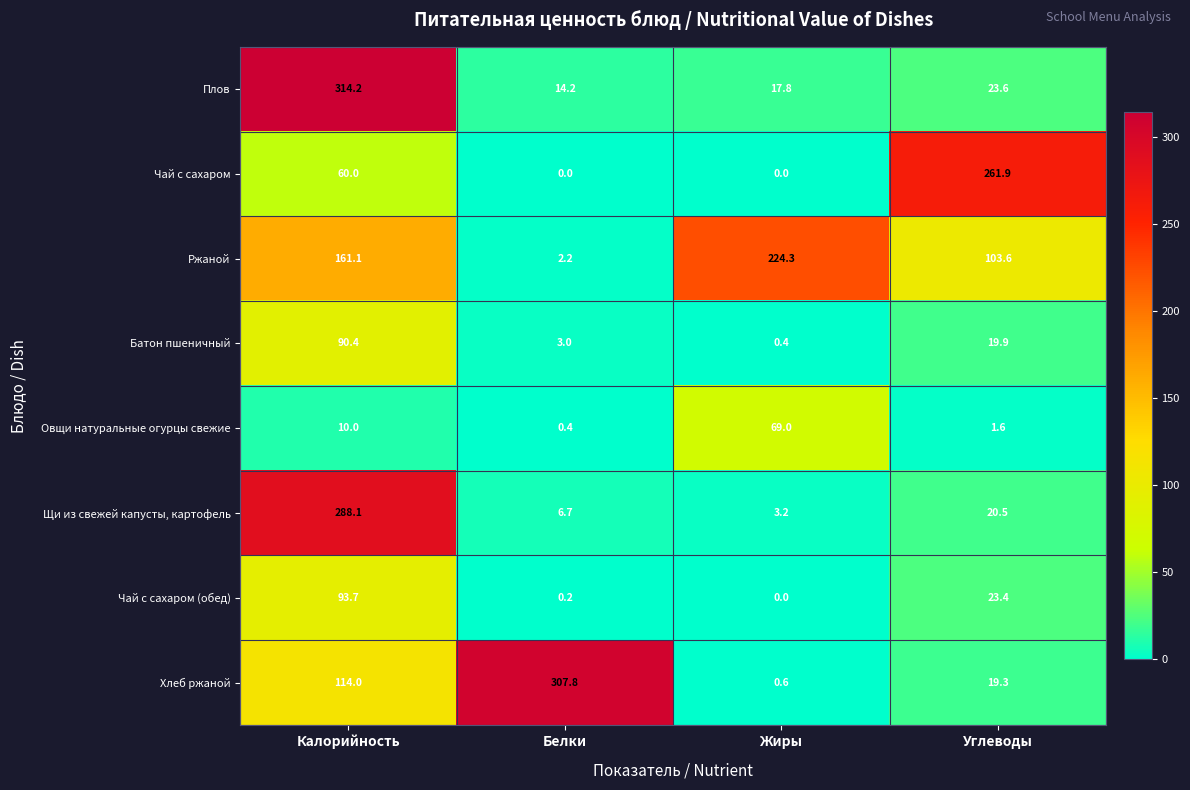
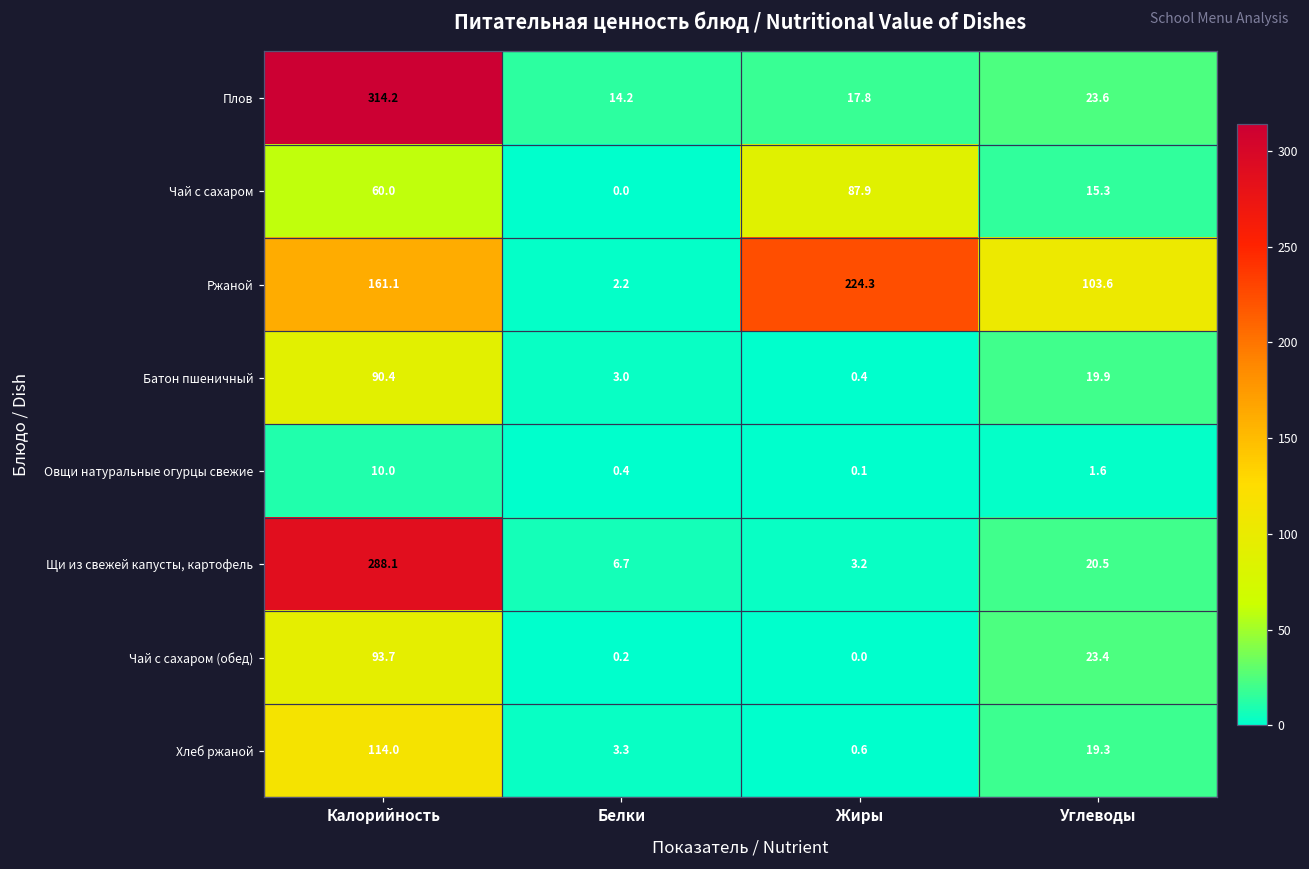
  {
    "Плов": {
      "Калорийность": 314.2,
      "Белки": 14.2,
      "Жиры": 17.8,
      "Углеводы": 23.6
    },
    "Чай с сахаром": {
      "Калорийность": 60.0,
      "Белки": 0.0,
-     "Жиры": 0.0,
-     "Углеводы": 261.9
+     "Жиры": 87.9,
+     "Углеводы": 15.3
    },
    "Ржаной": {
      "Калорийность": 161.1,
      "Белки": 2.2,
      "Жиры": 224.3,
      "Углеводы": 103.6
    },
    "Батон пшеничный": {
      "Калорийность": 90.4,
      "Белки": 3.0,
      "Жиры": 0.4,
      "Углеводы": 19.9
    },
    "Овщи натуральные огурцы свежие": {
      "Калорийность": 10.0,
      "Белки": 0.4,
-     "Жиры": 69.0,
+     "Жиры": 0.1,
      "Углеводы": 1.6
    },
    "Щи из свежей капусты, картофель": {
      "Калорийность": 288.1,
      "Белки": 6.7,
      "Жиры": 3.2,
      "Углеводы": 20.5
    },
    "Чай с сахаром (обед)": {
      "Калорийность": 93.7,
      "Белки": 0.2,
      "Жиры": 0.0,
      "Углеводы": 23.4
    },
    "Хлеб ржаной": {
      "Калорийность": 114.0,
-     "Белки": 307.8,
+     "Белки": 3.3,
      "Жиры": 0.6,
      "Углеводы": 19.3
    }
  }
